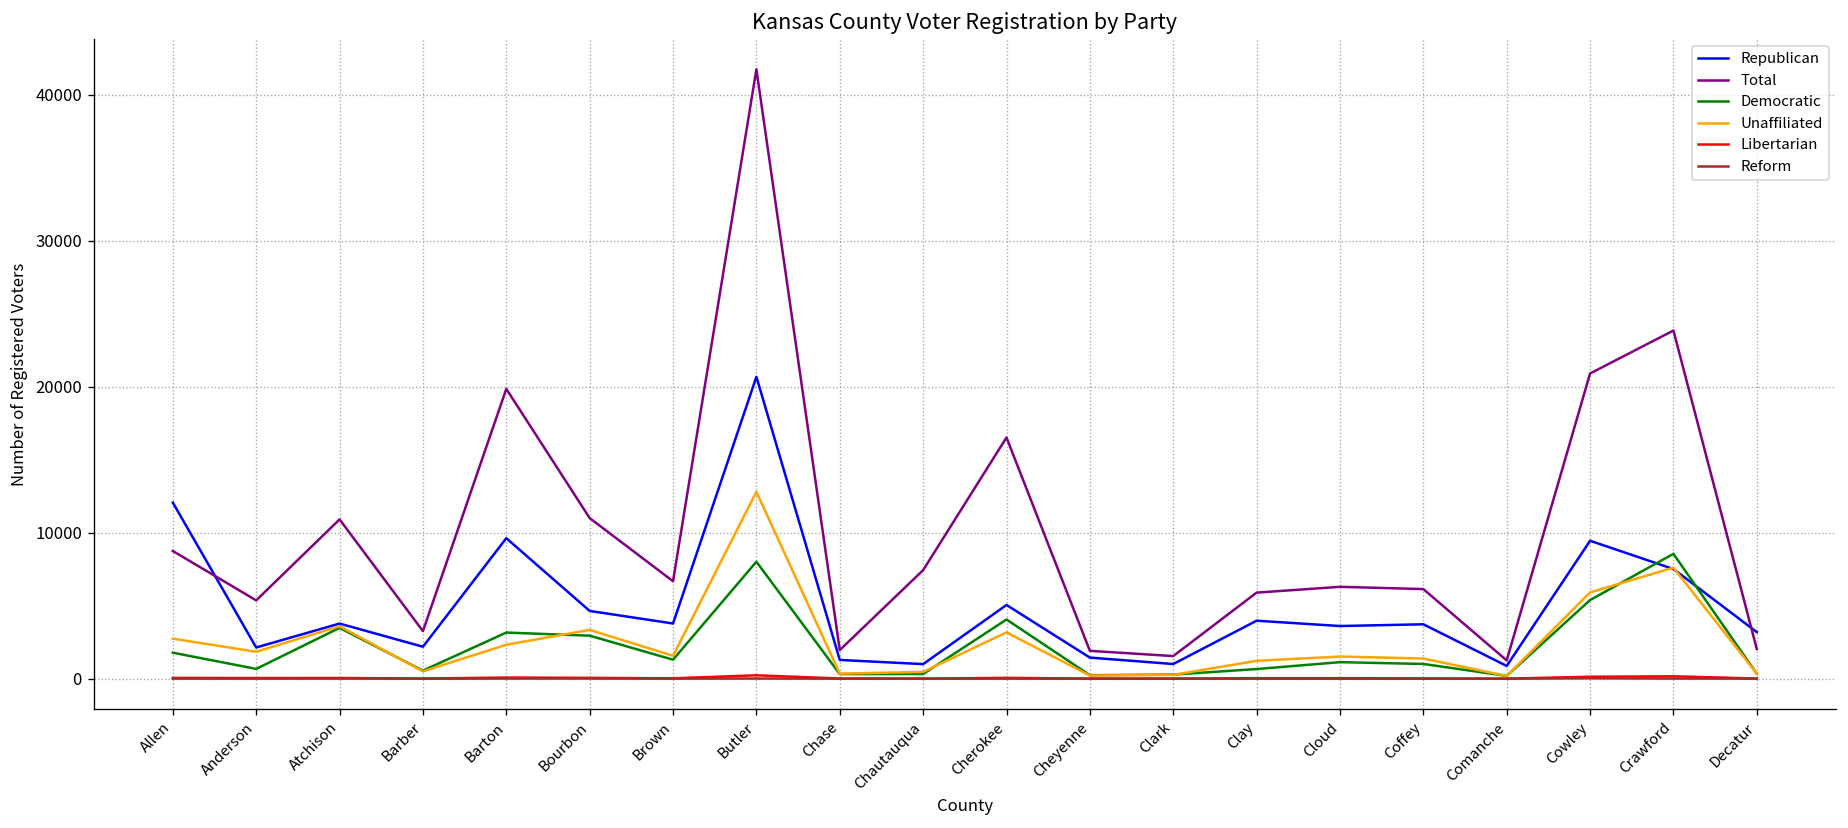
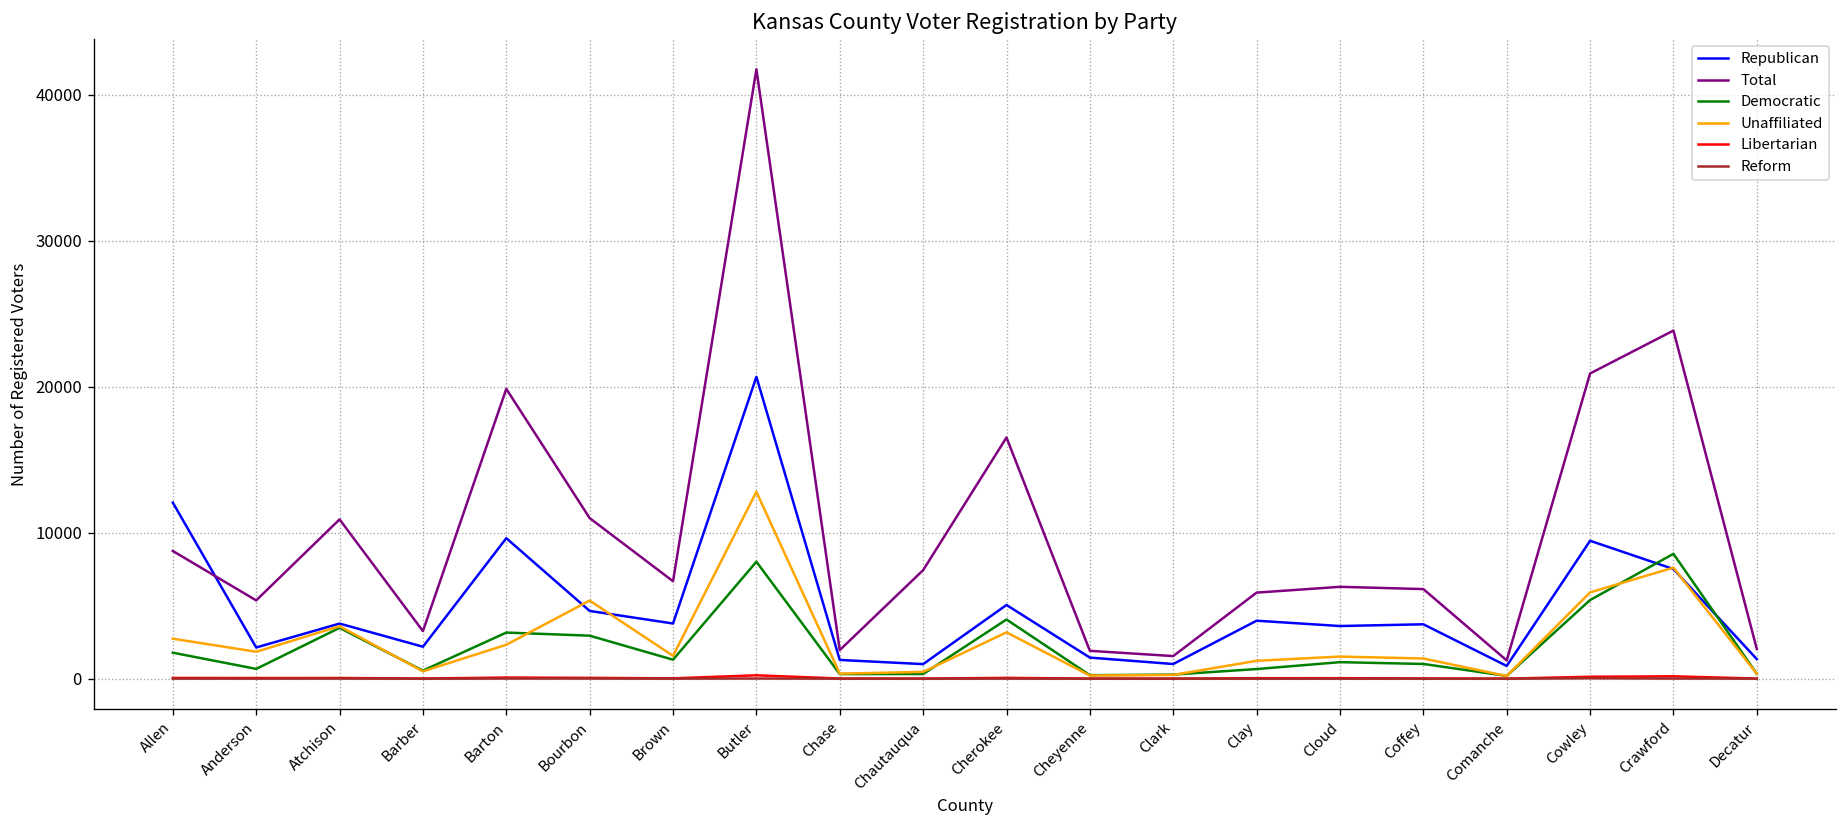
  {
    "Republican": {
      "Allen": 12100,
      "Anderson": 2100,
      "Barber": 2200,
      "Barton": 9600,
      "Bourbon": 4600,
      "Brown": 3800,
      "Butler": 20700,
      "Chase": 1300,
      "Chautauqua": 1000,
      "Cherokee": 5000,
      "Cheyenne": 1400,
      "Clark": 1000,
      "Clay": 4000,
      "Cloud": 3600,
      "Coffey": 3700,
      "Comanche": 900,
      "Cowley": 9400,
-     "Decatur": 3200
+     "Decatur": 1300
    },
    "Total": {
      "Allen": 8700,
      "Anderson": 5400,
      "Atchison": 10900,
      "Barber": 3300,
      "Barton": 19800,
      "Bourbon": 11000,
      "Brown": 6700,
      "Butler": 41700,
      "Chase": 2000,
      "Chautauqua": 7400,
      "Cherokee": 16500,
      "Cheyenne": 1900,
      "Clark": 1500,
      "Clay": 5900,
      "Cloud": 6300,
      "Coffey": 6100,
      "Comanche": 1300,
      "Cowley": 20900,
      "Crawford": 23800,
      "Decatur": 2000
    },
    "Democratic": {
      "Allen": 1800,
      "Anderson": 700,
      "Barton": 3200,
      "Bourbon": 2900,
      "Brown": 1300,
      "Butler": 8000,
      "Cherokee": 4100,
      "Clay": 700,
      "Cloud": 1100,
      "Coffey": 1000,
      "Cowley": 5400,
      "Crawford": 8600
    },
    "Unaffiliated": {
      "Allen": 2700,
      "Anderson": 1800,
      "Barton": 2300,
-     "Bourbon": 3300,
+     "Bourbon": 5300,
      "Brown": 1600,
      "Butler": 12800,
      "Cherokee": 3200,
      "Clay": 1200,
      "Cloud": 1500,
      "Coffey": 1400,
      "Cowley": 5900
    },
    "Libertarian": {
      "Butler": 200
    },
    "Reform": {
      "Butler": 0
    }
  }
